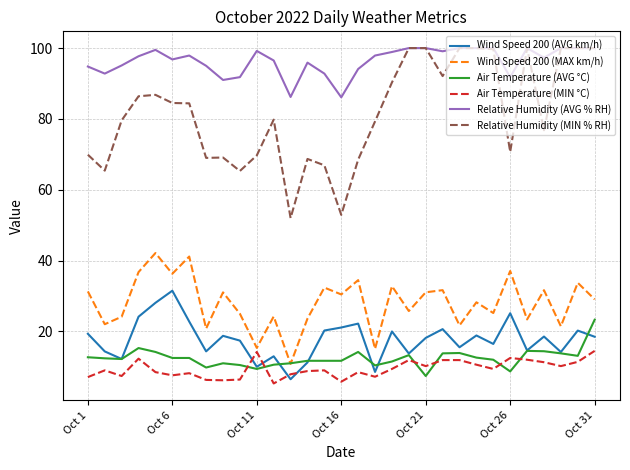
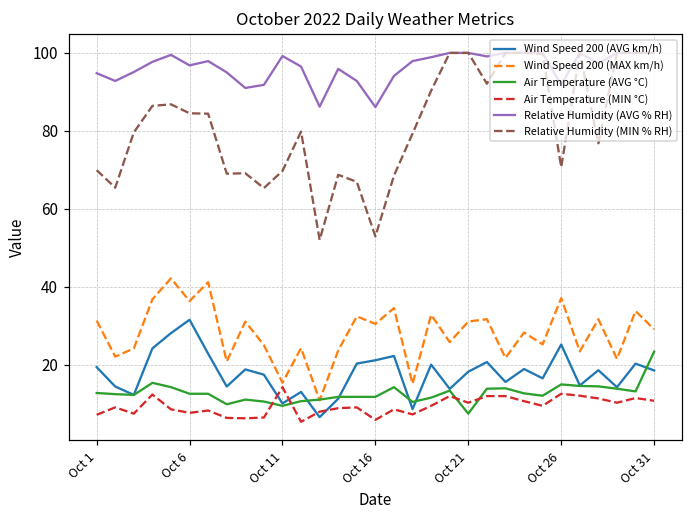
  {
    "Wind Speed 200 (AVG km/h)": {
      "Oct 1": 19,
      "Oct 6": 31,
      "Oct 16": 21,
      "Oct 21": 18,
      "Oct 26": 25,
      "Oct 31": 18
    },
    "Wind Speed 200 (MAX km/h)": {
      "Oct 1": 31,
      "Oct 6": 36,
      "Oct 11": 15,
      "Oct 16": 30,
      "Oct 21": 31,
      "Oct 26": 37,
      "Oct 31": 29
    },
    "Air Temperature (AVG °C)": {
      "Oct 1": 13,
      "Oct 6": 13,
      "Oct 16": 12,
      "Oct 21": 7,
-     "Oct 26": 9,
+     "Oct 26": 15,
      "Oct 31": 23
    },
    "Air Temperature (MIN °C)": {
      "Oct 1": 7,
      "Oct 6": 8,
      "Oct 11": 14,
      "Oct 16": 6,
      "Oct 21": 10,
      "Oct 26": 13,
-     "Oct 31": 15
+     "Oct 31": 11
    },
    "Relative Humidity (AVG % RH)": {
      "Oct 1": 95,
      "Oct 6": 97,
      "Oct 11": 99,
      "Oct 16": 86
    },
    "Relative Humidity (MIN % RH)": {
      "Oct 1": 70,
      "Oct 6": 85,
      "Oct 11": 70,
      "Oct 16": 53,
      "Oct 26": 71
    }
  }
